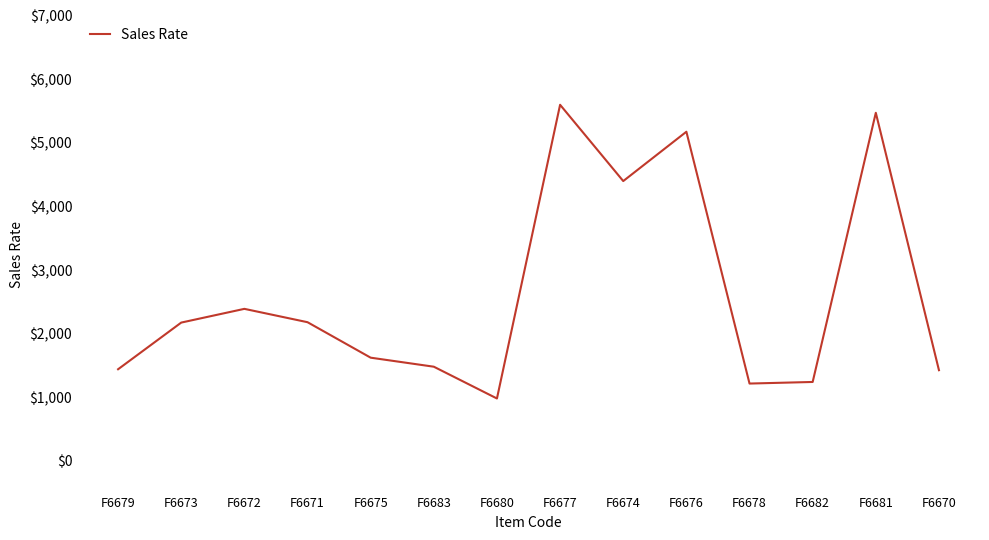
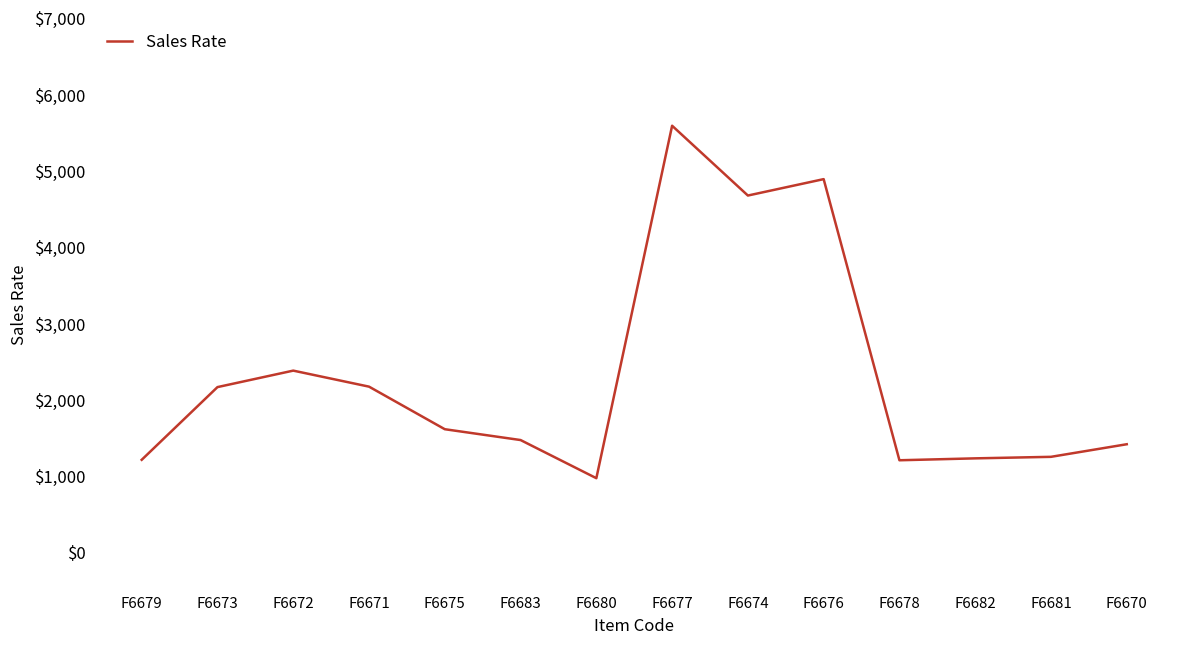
  {
-   "F6679": "$1,400",
+   "F6679": "$1,200",
    "F6673": "$2,200",
    "F6672": "$2,400",
    "F6671": "$2,200",
    "F6675": "$1,600",
    "F6683": "$1,500",
    "F6680": "$1,000",
    "F6677": "$5,600",
-   "F6674": "$4,400",
-   "F6676": "$5,200",
+   "F6674": "$4,700",
+   "F6676": "$4,900",
    "F6678": "$1,200",
    "F6682": "$1,200",
-   "F6681": "$5,500",
+   "F6681": "$1,300",
    "F6670": "$1,400"
  }
